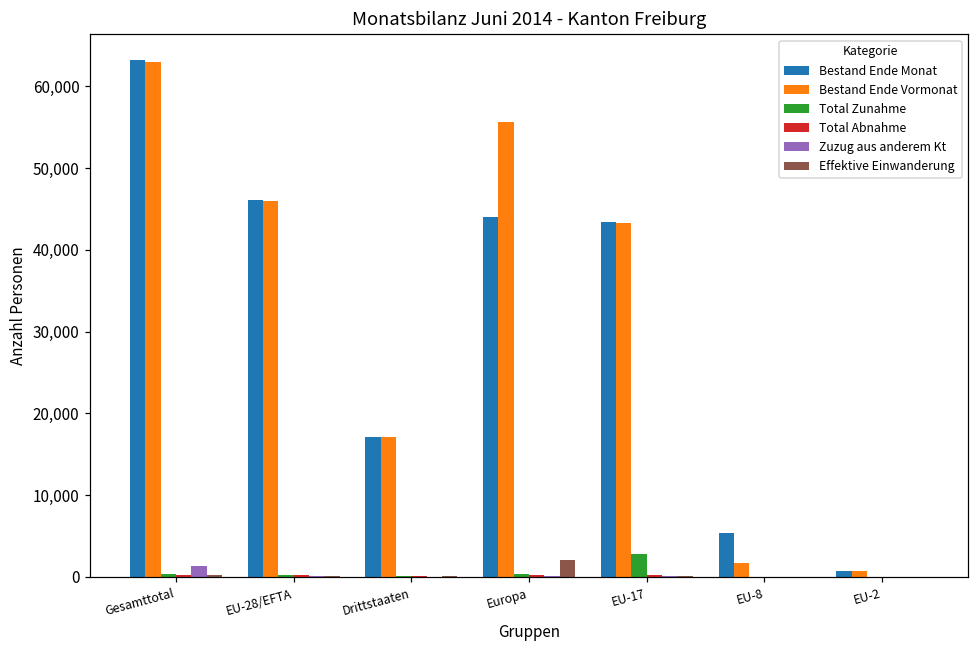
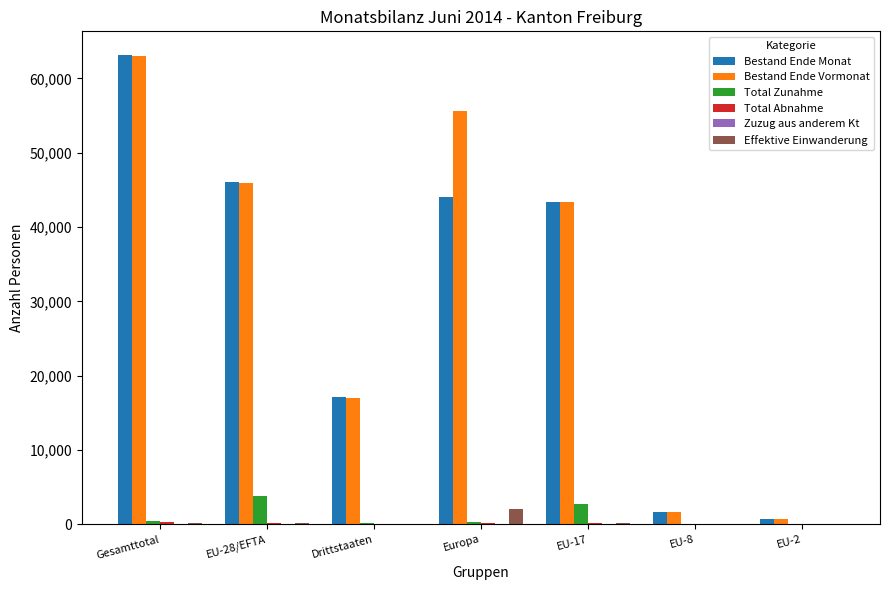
  {
    "Bestand Ende Monat": {
      "Gesamttotal": "63,000",
      "EU-28/EFTA": "46,000",
      "Drittstaaten": "17,000",
      "Europa": "44,000",
      "EU-17": "43,000",
-     "EU-8": "5,000",
+     "EU-8": "2,000",
      "EU-2": "1,000"
    },
    "Bestand Ende Vormonat": {
      "Gesamttotal": "63,000",
      "EU-28/EFTA": "46,000",
      "Drittstaaten": "17,000",
      "Europa": "56,000",
      "EU-17": "43,000",
      "EU-8": "2,000",
      "EU-2": "1,000"
    },
    "Total Zunahme": {
      "Gesamttotal": "0",
-     "EU-28/EFTA": "0",
+     "EU-28/EFTA": "4,000",
      "EU-17": "3,000"
    },
    "Zuzug aus anderem Kt": {
-     "Gesamttotal": "1,000"
+     "Gesamttotal": "0"
    },
    "Effektive Einwanderung": {
      "Europa": "2,000"
    }
  }
